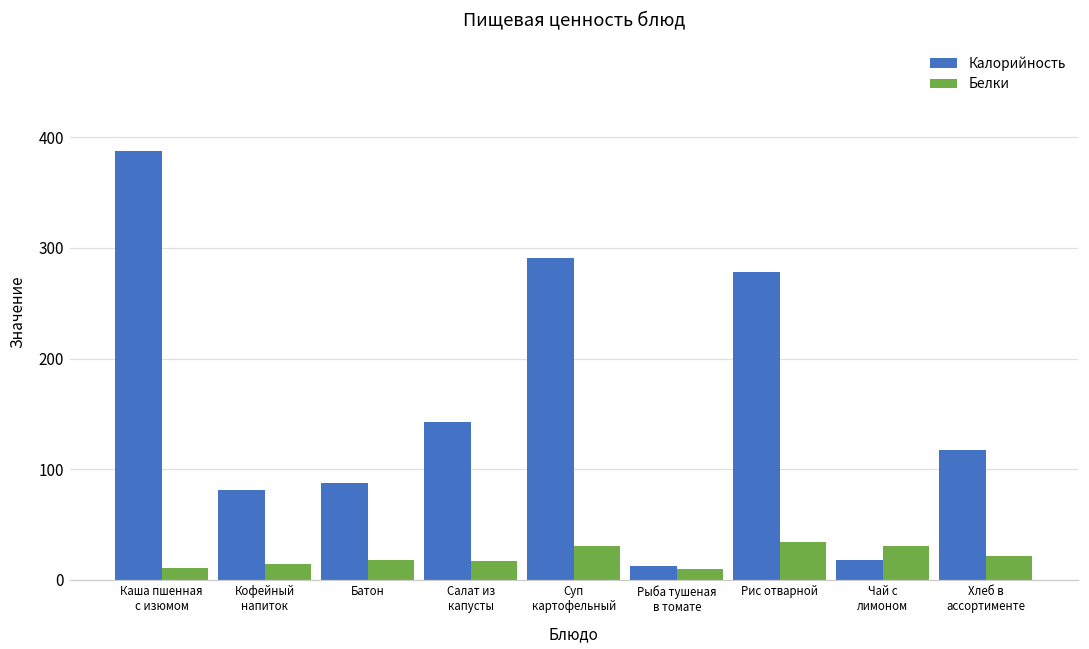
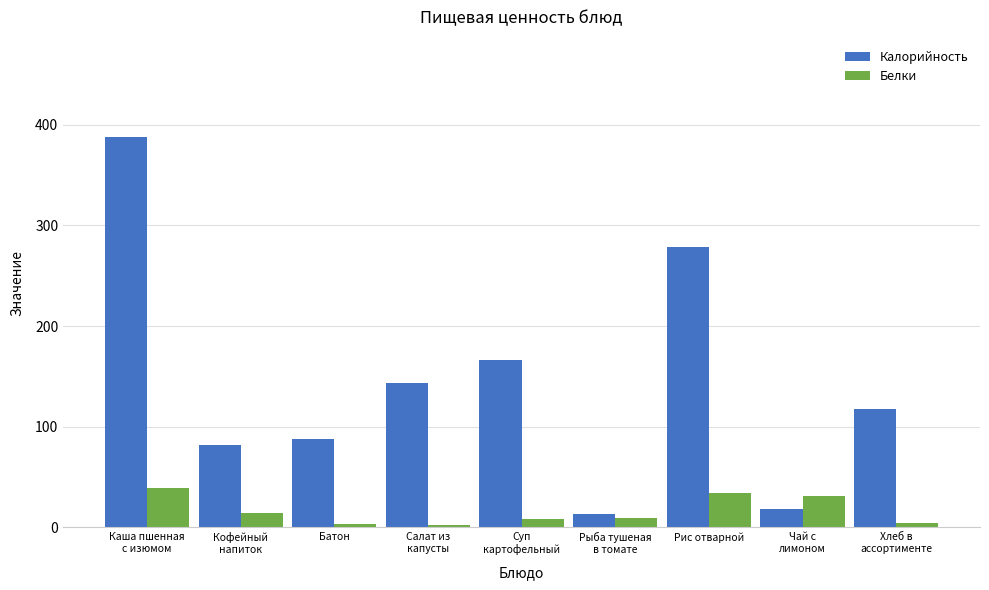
  {
    "Калорийность": {
      "Каша пшенная с изюмом": 388,
      "Кофейный напиток": 82,
      "Батон": 88,
      "Салат из капусты": 143,
-     "Суп картофельный": 291,
+     "Суп картофельный": 166,
      "Рыба тушеная в томате": 13,
      "Рис отварной": 278,
      "Чай с лимоном": 18,
      "Хлеб в ассортименте": 117
    },
    "Белки": {
-     "Каша пшенная с изюмом": 11,
+     "Каша пшенная с изюмом": 39,
      "Кофейный напиток": 14,
-     "Батон": 18,
-     "Салат из капусты": 17,
-     "Суп картофельный": 30,
+     "Батон": 3,
+     "Салат из капусты": 3,
+     "Суп картофельный": 8,
      "Рыба тушеная в томате": 10,
      "Рис отварной": 34,
      "Чай с лимоном": 31,
-     "Хлеб в ассортименте": 22
+     "Хлеб в ассортименте": 4
    }
  }
